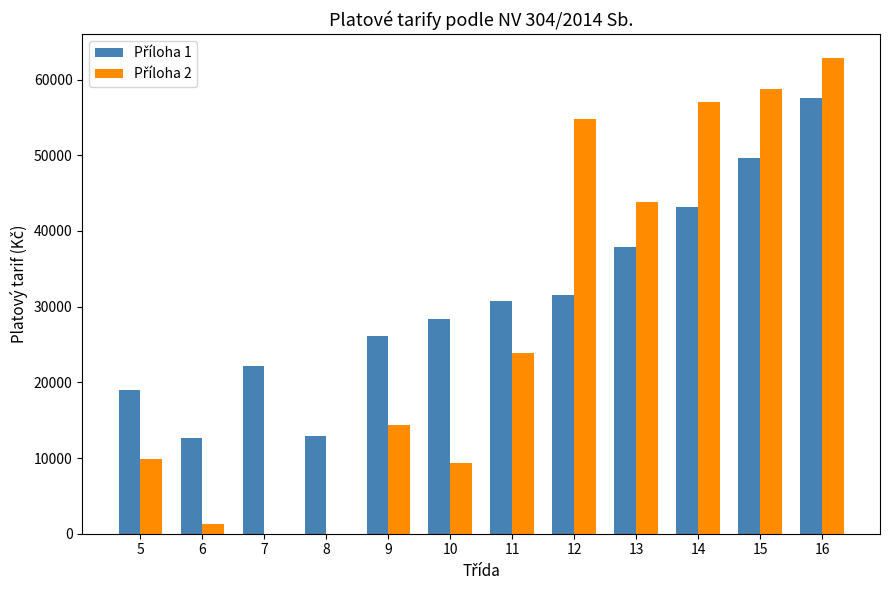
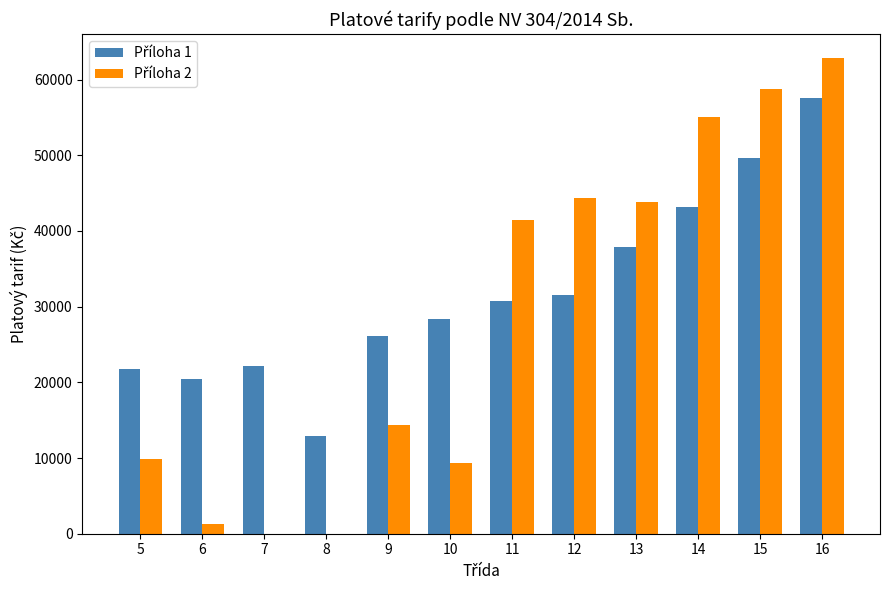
  {
    "Příloha 1": {
-     "5": 19000,
-     "6": 13000,
+     "5": 22000,
+     "6": 20000,
      "7": 22000,
      "8": 13000,
      "9": 26000,
      "10": 28000,
      "11": 31000,
      "12": 32000,
      "13": 38000,
      "14": 43000,
      "15": 50000,
      "16": 58000
    },
    "Příloha 2": {
      "5": 10000,
      "6": 1000,
      "7": 0,
      "8": 0,
      "9": 14000,
      "10": 9000,
-     "11": 24000,
-     "12": 55000,
+     "11": 41000,
+     "12": 44000,
      "13": 44000,
-     "14": 57000,
+     "14": 55000,
      "15": 59000,
      "16": 63000
    }
  }
